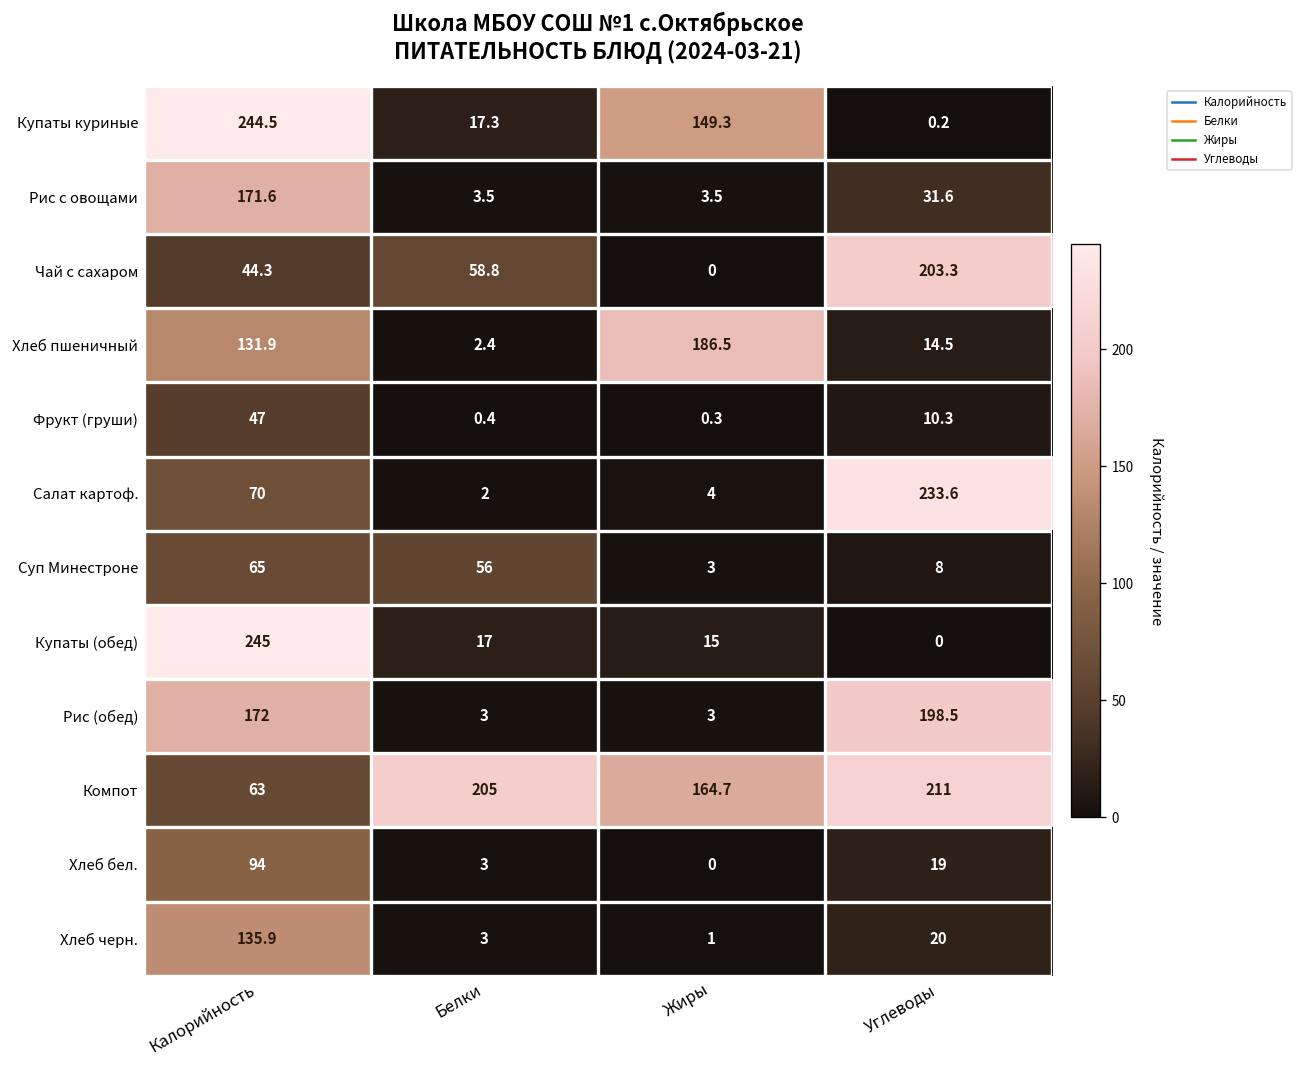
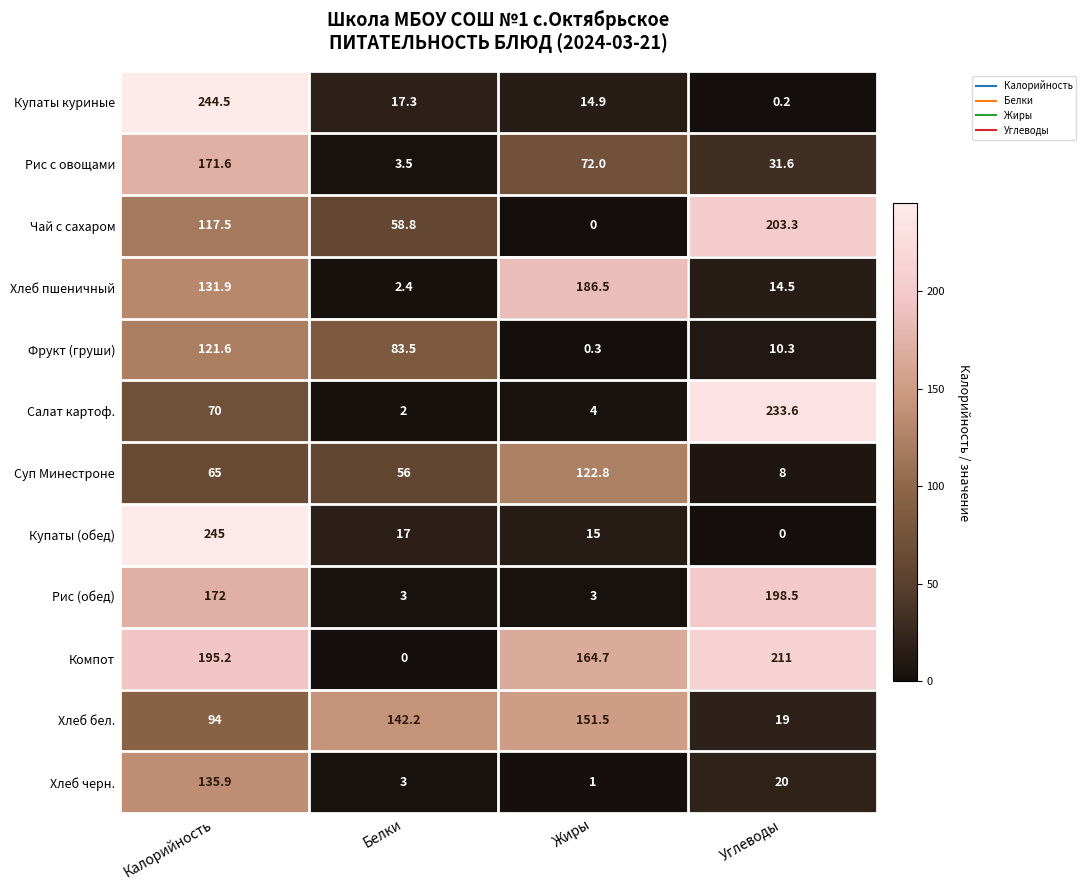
  {
    "Купаты куриные": {
      "Калорийность": 244.5,
      "Белки": 17.3,
-     "Жиры": 149.3,
+     "Жиры": 14.9,
      "Углеводы": 0.2
    },
    "Рис с овощами": {
      "Калорийность": 171.6,
      "Белки": 3.5,
-     "Жиры": 3.5,
+     "Жиры": 72.0,
      "Углеводы": 31.6
    },
    "Чай с сахаром": {
-     "Калорийность": 44.3,
+     "Калорийность": 117.5,
      "Белки": 58.8,
      "Жиры": 0,
      "Углеводы": 203.3
    },
    "Хлеб пшеничный": {
      "Калорийность": 131.9,
      "Белки": 2.4,
      "Жиры": 186.5,
      "Углеводы": 14.5
    },
    "Фрукт (груши)": {
-     "Калорийность": 47,
-     "Белки": 0.4,
+     "Калорийность": 121.6,
+     "Белки": 83.5,
      "Жиры": 0.3,
      "Углеводы": 10.3
    },
    "Салат картоф.": {
      "Калорийность": 70,
      "Белки": 2,
      "Жиры": 4,
      "Углеводы": 233.6
    },
    "Суп Минестроне": {
      "Калорийность": 65,
      "Белки": 56,
-     "Жиры": 3,
+     "Жиры": 122.8,
      "Углеводы": 8
    },
    "Купаты (обед)": {
      "Калорийность": 245,
      "Белки": 17,
      "Жиры": 15,
      "Углеводы": 0
    },
    "Рис (обед)": {
      "Калорийность": 172,
      "Белки": 3,
      "Жиры": 3,
      "Углеводы": 198.5
    },
    "Компот": {
-     "Калорийность": 63,
-     "Белки": 205,
+     "Калорийность": 195.2,
+     "Белки": 0,
      "Жиры": 164.7,
      "Углеводы": 211
    },
    "Хлеб бел.": {
      "Калорийность": 94,
-     "Белки": 3,
-     "Жиры": 0,
+     "Белки": 142.2,
+     "Жиры": 151.5,
      "Углеводы": 19
    },
    "Хлеб черн.": {
      "Калорийность": 135.9,
      "Белки": 3,
      "Жиры": 1,
      "Углеводы": 20
    }
  }
